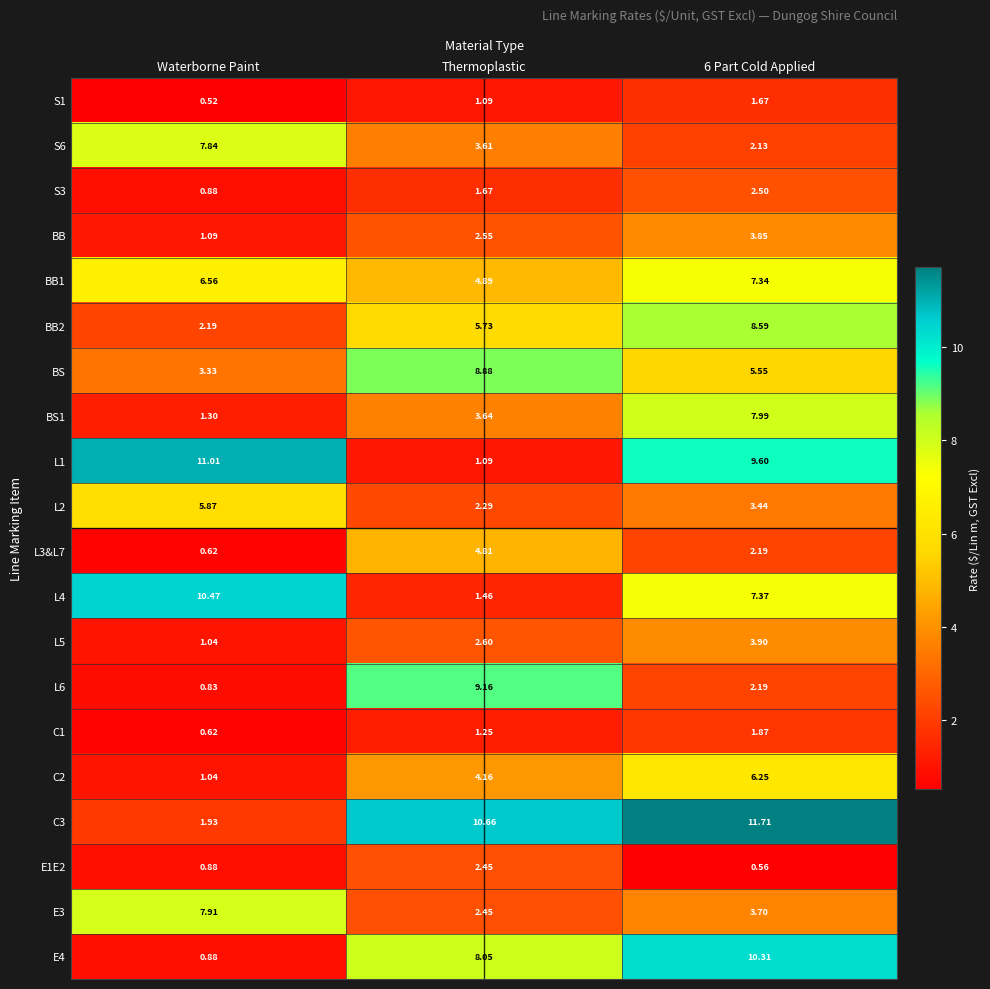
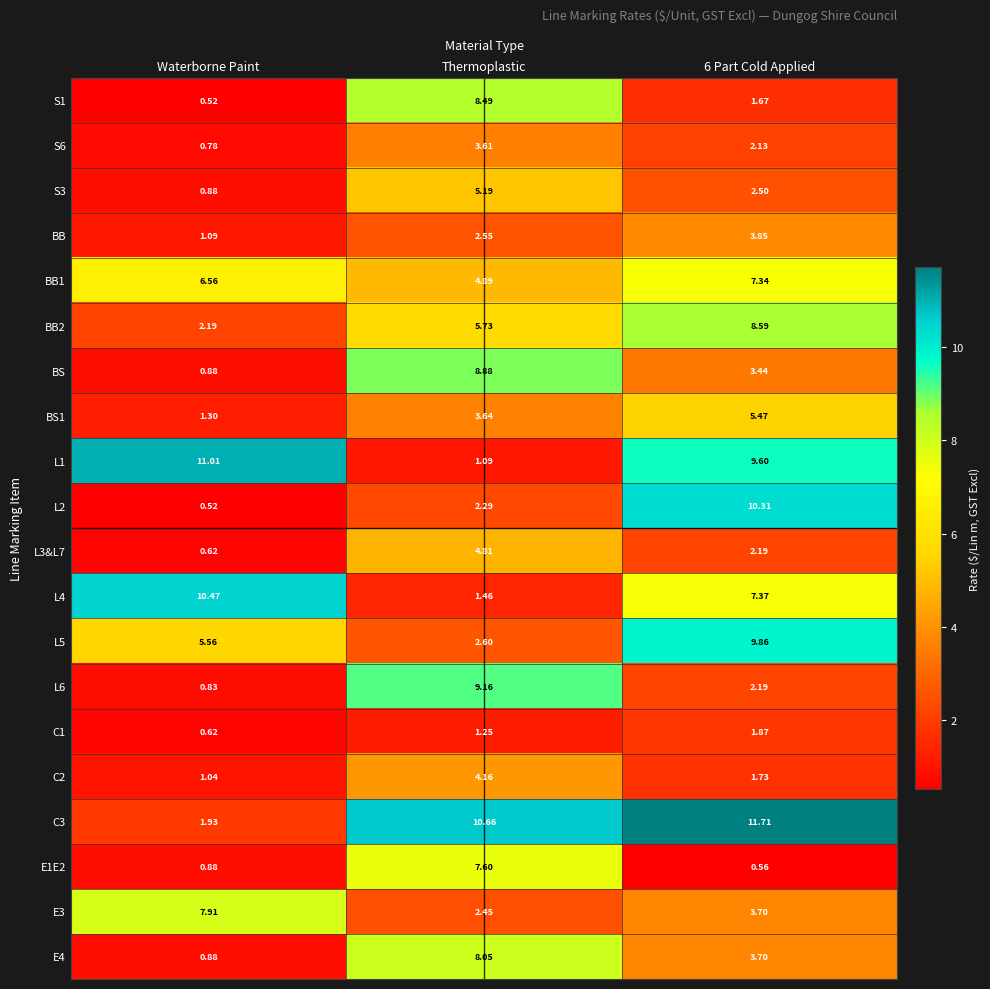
  {
    "S1": {
      "Waterborne Paint": 0.52,
-     "Thermoplastic": 1.09,
+     "Thermoplastic": 8.49,
      "6 Part Cold Applied": 1.67
    },
    "S6": {
-     "Waterborne Paint": 7.84,
+     "Waterborne Paint": 0.78,
      "Thermoplastic": 3.61,
      "6 Part Cold Applied": 2.13
    },
    "S3": {
      "Waterborne Paint": 0.88,
-     "Thermoplastic": 1.67,
+     "Thermoplastic": 5.19,
      "6 Part Cold Applied": 2.50
    },
    "BB": {
      "Waterborne Paint": 1.09,
      "Thermoplastic": 2.55,
      "6 Part Cold Applied": 3.85
    },
    "BB1": {
      "Waterborne Paint": 6.56,
      "Thermoplastic": 4.89,
      "6 Part Cold Applied": 7.34
    },
    "BB2": {
      "Waterborne Paint": 2.19,
      "Thermoplastic": 5.73,
      "6 Part Cold Applied": 8.59
    },
    "BS": {
-     "Waterborne Paint": 3.33,
+     "Waterborne Paint": 0.88,
      "Thermoplastic": 8.88,
-     "6 Part Cold Applied": 5.55
+     "6 Part Cold Applied": 3.44
    },
    "BS1": {
      "Waterborne Paint": 1.30,
      "Thermoplastic": 3.64,
-     "6 Part Cold Applied": 7.99
+     "6 Part Cold Applied": 5.47
    },
    "L1": {
      "Waterborne Paint": 11.01,
      "Thermoplastic": 1.09,
      "6 Part Cold Applied": 9.60
    },
    "L2": {
-     "Waterborne Paint": 5.87,
+     "Waterborne Paint": 0.52,
      "Thermoplastic": 2.29,
-     "6 Part Cold Applied": 3.44
+     "6 Part Cold Applied": 10.31
    },
    "L3&L7": {
      "Waterborne Paint": 0.62,
      "Thermoplastic": 4.81,
      "6 Part Cold Applied": 2.19
    },
    "L4": {
      "Waterborne Paint": 10.47,
      "Thermoplastic": 1.46,
      "6 Part Cold Applied": 7.37
    },
    "L5": {
-     "Waterborne Paint": 1.04,
+     "Waterborne Paint": 5.56,
      "Thermoplastic": 2.60,
-     "6 Part Cold Applied": 3.90
+     "6 Part Cold Applied": 9.86
    },
    "L6": {
      "Waterborne Paint": 0.83,
      "Thermoplastic": 9.16,
      "6 Part Cold Applied": 2.19
    },
    "C1": {
      "Waterborne Paint": 0.62,
      "Thermoplastic": 1.25,
      "6 Part Cold Applied": 1.87
    },
    "C2": {
      "Waterborne Paint": 1.04,
      "Thermoplastic": 4.16,
-     "6 Part Cold Applied": 6.25
+     "6 Part Cold Applied": 1.73
    },
    "C3": {
      "Waterborne Paint": 1.93,
      "Thermoplastic": 10.66,
      "6 Part Cold Applied": 11.71
    },
    "E1E2": {
      "Waterborne Paint": 0.88,
-     "Thermoplastic": 2.45,
+     "Thermoplastic": 7.60,
      "6 Part Cold Applied": 0.56
    },
    "E3": {
      "Waterborne Paint": 7.91,
      "Thermoplastic": 2.45,
      "6 Part Cold Applied": 3.70
    },
    "E4": {
      "Waterborne Paint": 0.88,
      "Thermoplastic": 8.05,
-     "6 Part Cold Applied": 10.31
+     "6 Part Cold Applied": 3.70
    }
  }
